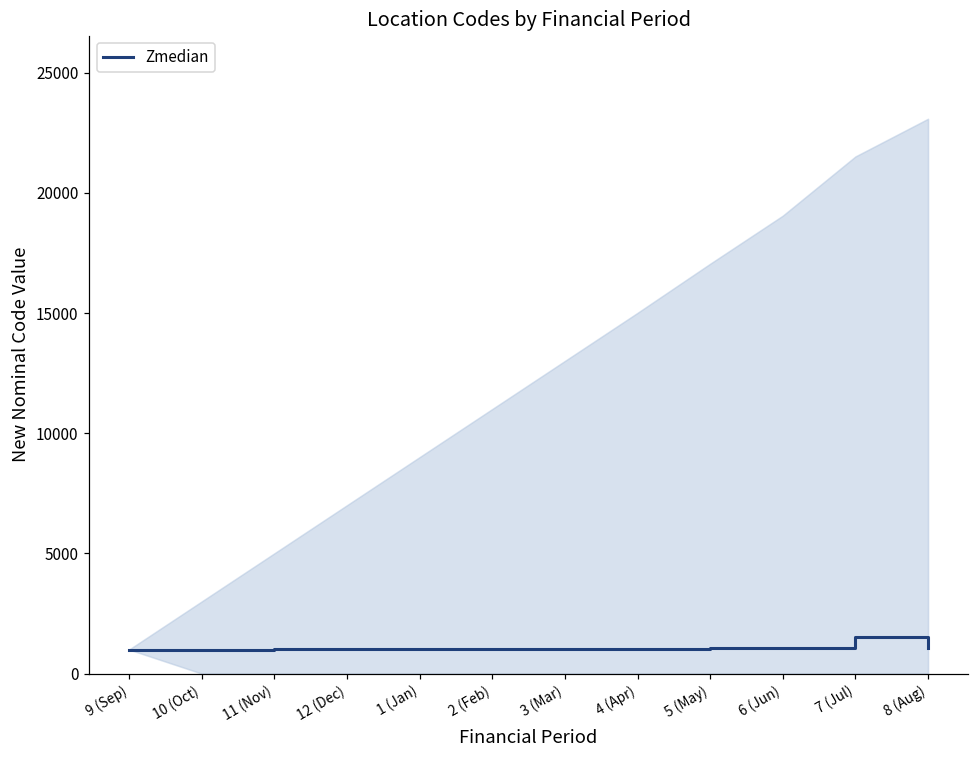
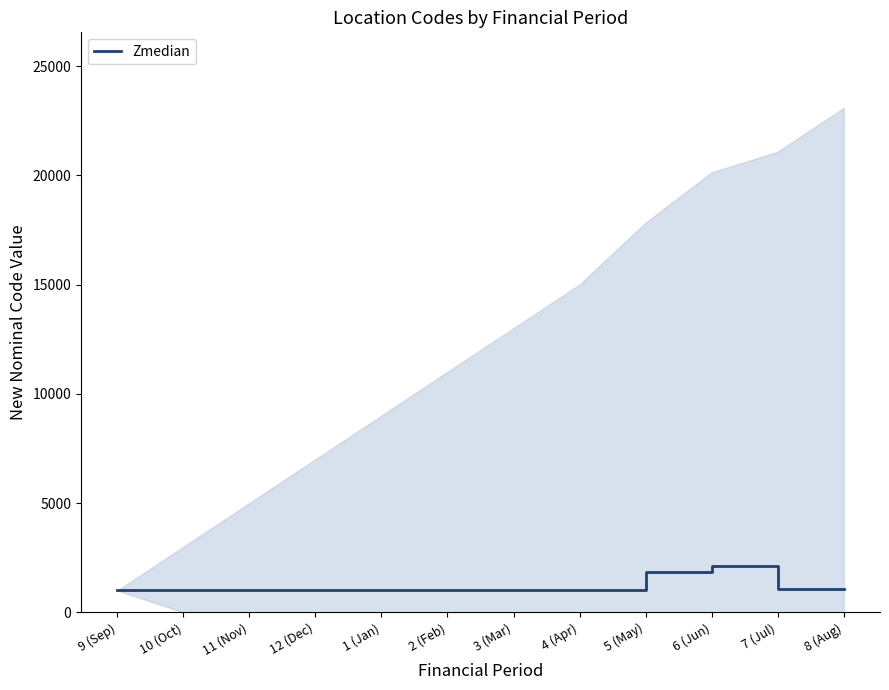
  {
    "Zmedian": {
      "10 (Oct)": 1000,
      "11 (Nov)": 1000,
      "12 (Dec)": 1000,
      "1 (Jan)": 1000,
      "2 (Feb)": 1000,
      "3 (Mar)": 1000,
      "4 (Apr)": 1000,
-     "5 (May)": 1100,
-     "6 (Jun)": 1100,
-     "7 (Jul)": 1500,
+     "5 (May)": 1800,
+     "6 (Jun)": 2100,
+     "7 (Jul)": 1100,
      "8 (Aug)": 1100
    }
  }
